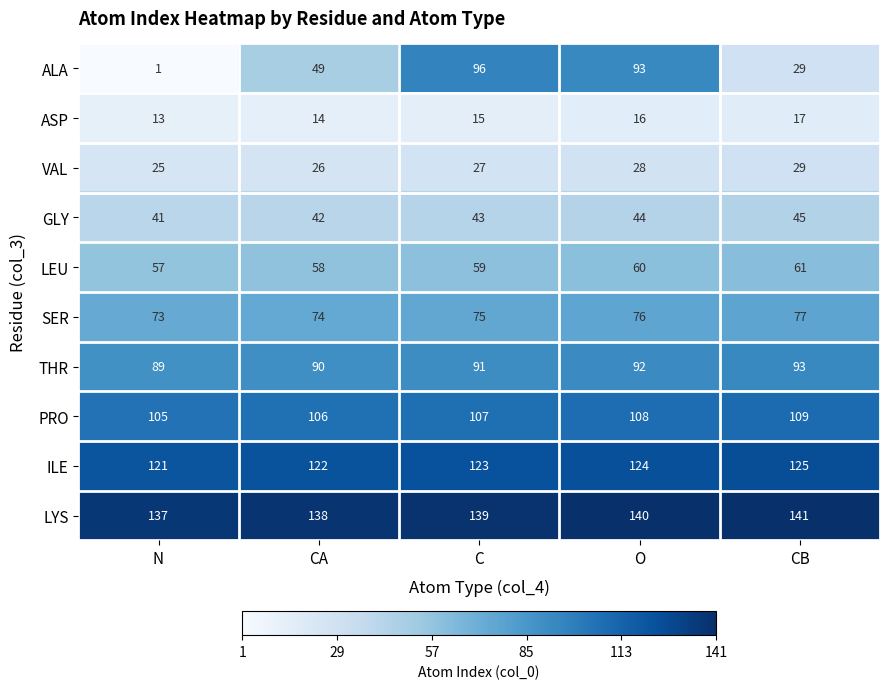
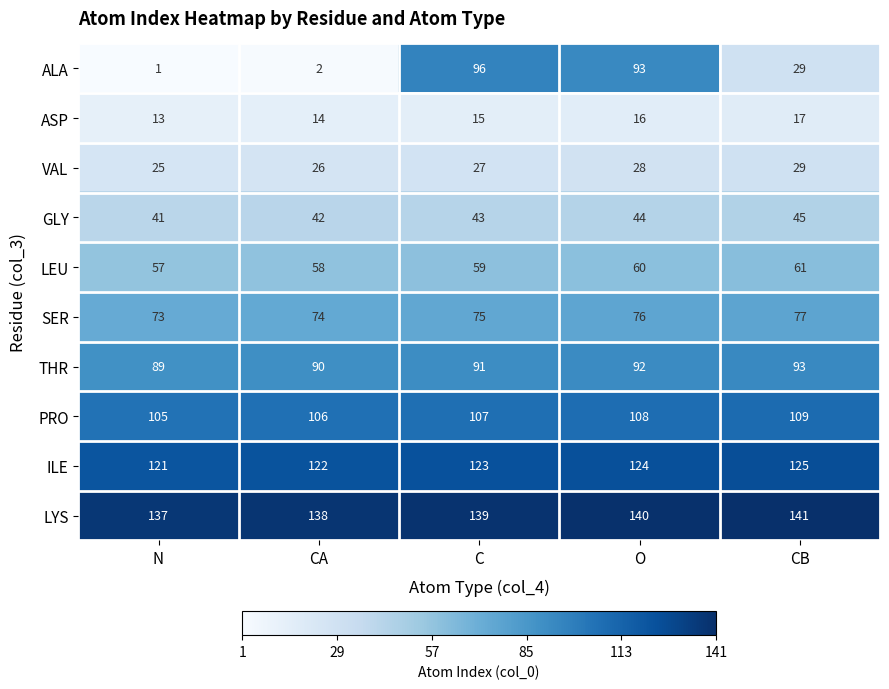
  {
    "ALA": {
      "N": 1,
-     "CA": 49,
+     "CA": 2,
      "C": 96,
      "O": 93,
      "CB": 29
    },
    "ASP": {
      "N": 13,
      "CA": 14,
      "C": 15,
      "O": 16,
      "CB": 17
    },
    "VAL": {
      "N": 25,
      "CA": 26,
      "C": 27,
      "O": 28,
      "CB": 29
    },
    "GLY": {
      "N": 41,
      "CA": 42,
      "C": 43,
      "O": 44,
      "CB": 45
    },
    "LEU": {
      "N": 57,
      "CA": 58,
      "C": 59,
      "O": 60,
      "CB": 61
    },
    "SER": {
      "N": 73,
      "CA": 74,
      "C": 75,
      "O": 76,
      "CB": 77
    },
    "THR": {
      "N": 89,
      "CA": 90,
      "C": 91,
      "O": 92,
      "CB": 93
    },
    "PRO": {
      "N": 105,
      "CA": 106,
      "C": 107,
      "O": 108,
      "CB": 109
    },
    "ILE": {
      "N": 121,
      "CA": 122,
      "C": 123,
      "O": 124,
      "CB": 125
    },
    "LYS": {
      "N": 137,
      "CA": 138,
      "C": 139,
      "O": 140,
      "CB": 141
    }
  }
